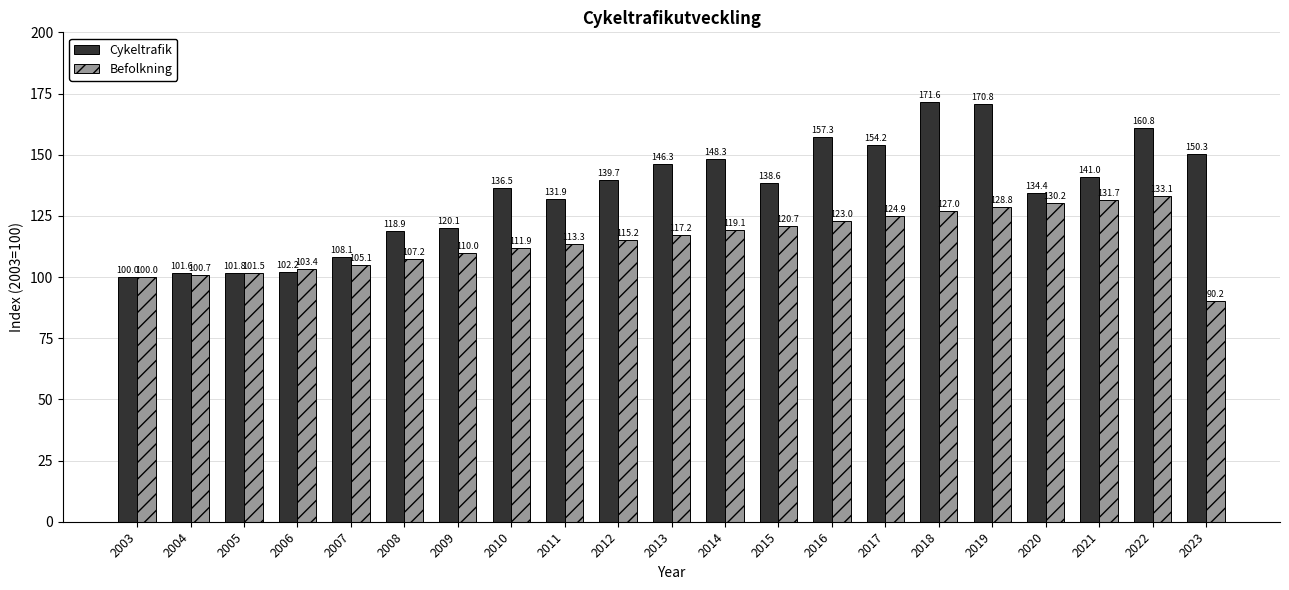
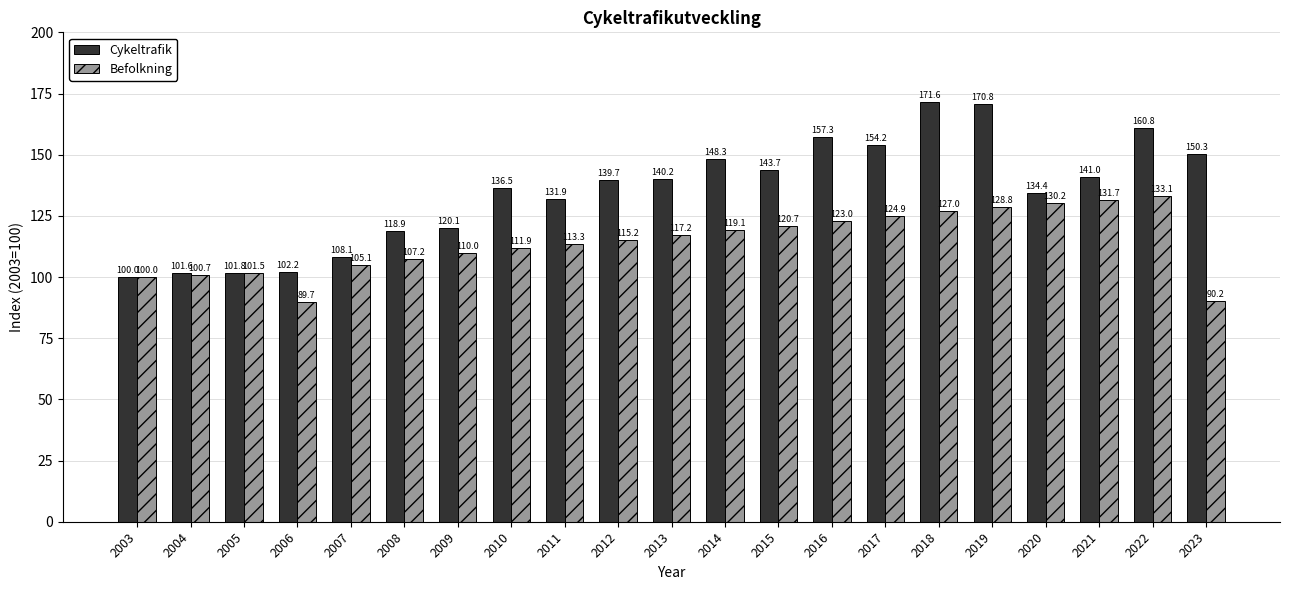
  {
    "Cykeltrafik": {
      "2004": 101.6,
      "2006": 102.2,
      "2007": 108.1,
      "2008": 118.9,
      "2009": 120.1,
      "2010": 136.5,
      "2011": 131.9,
      "2012": 139.7,
-     "2013": 146.3,
+     "2013": 140.2,
      "2014": 148.3,
-     "2015": 138.6,
+     "2015": 143.7,
      "2016": 157.3,
      "2017": 154.2,
      "2018": 171.6,
      "2019": 170.8,
      "2020": 134.4,
      "2021": 141.0,
      "2022": 160.8,
      "2023": 150.3
    },
    "Befolkning": {
      "2004": 100.7,
-     "2006": 103.4,
+     "2006": 89.7,
      "2007": 105.1,
      "2008": 107.2,
      "2009": 110.0,
      "2010": 111.9,
      "2011": 113.3,
      "2012": 115.2,
      "2013": 117.2,
      "2014": 119.1,
      "2015": 120.7,
      "2016": 123.0,
      "2017": 124.9,
      "2018": 127.0,
      "2019": 128.8,
      "2020": 130.2,
      "2021": 131.7,
      "2022": 133.1,
      "2023": 90.2
    }
  }
